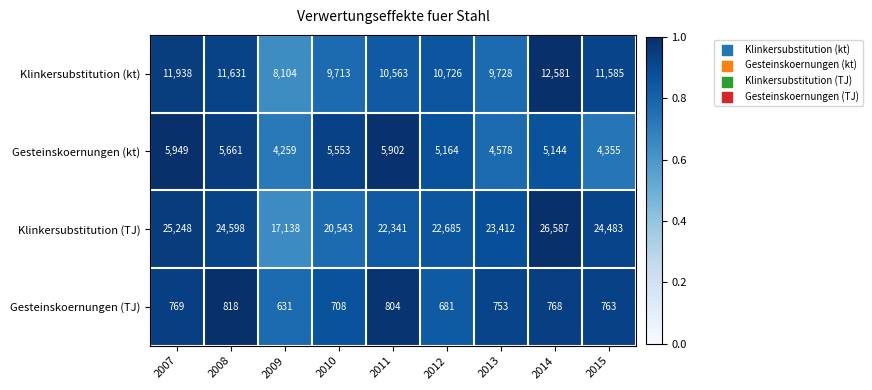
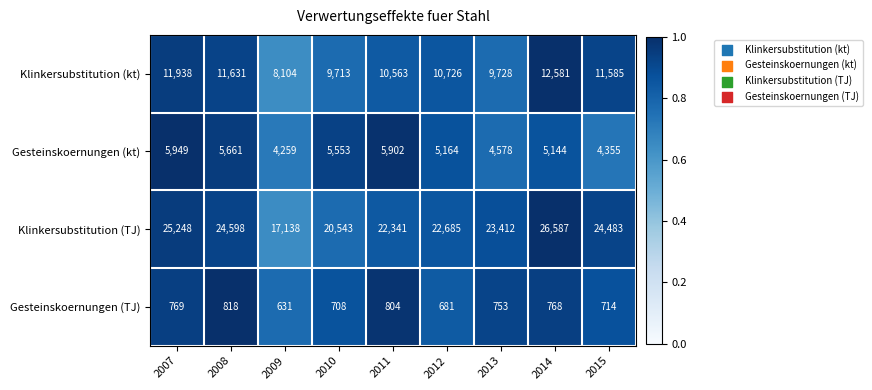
  {
    "Klinkersubstitution (kt)": {
      "2007": "11,938",
      "2008": "11,631",
      "2009": "8,104",
      "2010": "9,713",
      "2011": "10,563",
      "2012": "10,726",
      "2013": "9,728",
      "2014": "12,581",
      "2015": "11,585"
    },
    "Gesteinskoernungen (kt)": {
      "2007": "5,949",
      "2008": "5,661",
      "2009": "4,259",
      "2010": "5,553",
      "2011": "5,902",
      "2012": "5,164",
      "2013": "4,578",
      "2014": "5,144",
      "2015": "4,355"
    },
    "Klinkersubstitution (TJ)": {
      "2007": "25,248",
      "2008": "24,598",
      "2009": "17,138",
      "2010": "20,543",
      "2011": "22,341",
      "2012": "22,685",
      "2013": "23,412",
      "2014": "26,587",
      "2015": "24,483"
    },
    "Gesteinskoernungen (TJ)": {
      "2007": "769",
      "2008": "818",
      "2009": "631",
      "2010": "708",
      "2011": "804",
      "2012": "681",
      "2013": "753",
      "2014": "768",
-     "2015": "763"
+     "2015": "714"
    }
  }
